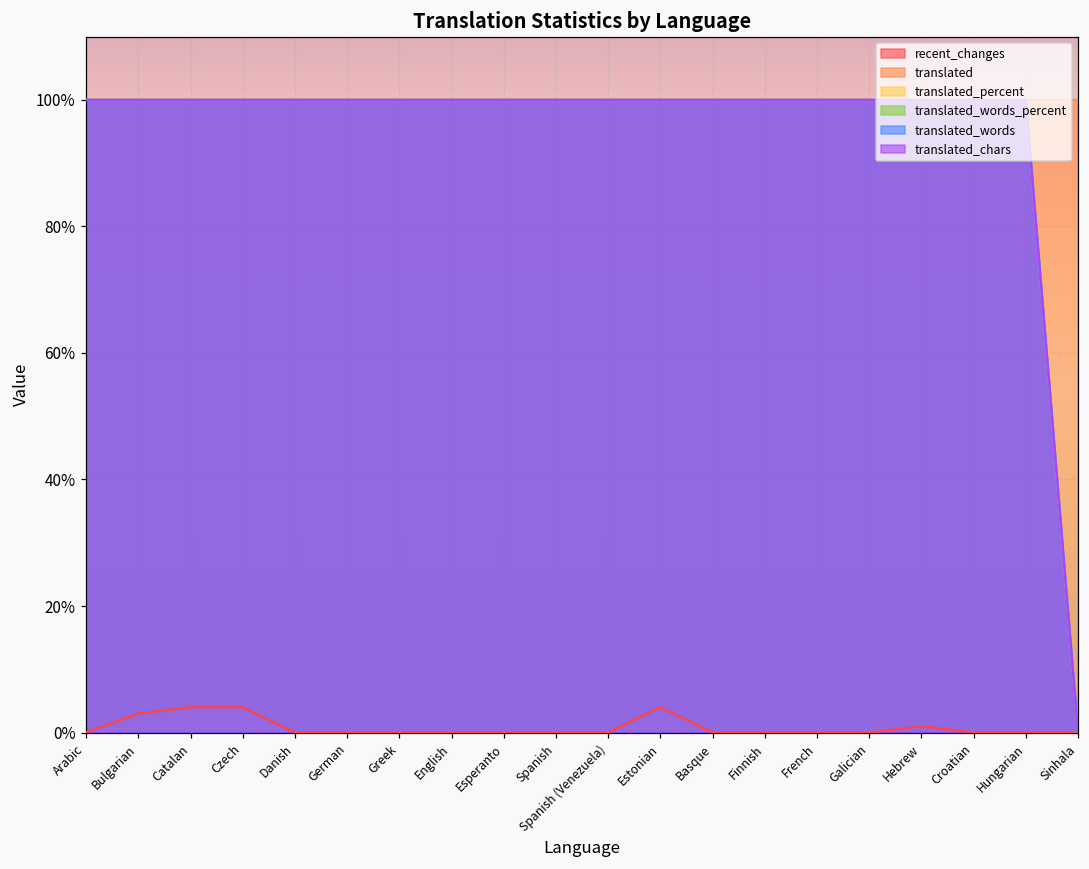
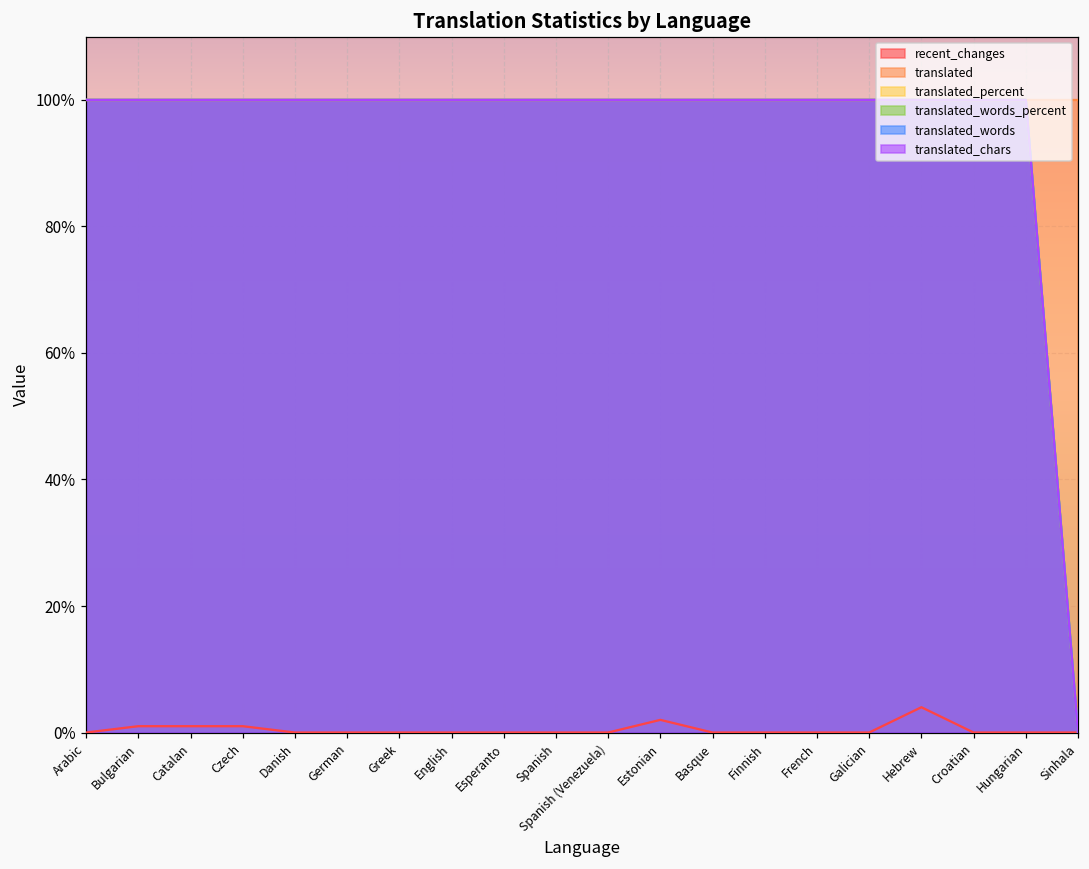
  {
    "recent_changes": {
      "Arabic": "0%",
-     "Bulgarian": "3%",
-     "Catalan": "4%",
-     "Czech": "4%",
+     "Bulgarian": "1%",
+     "Catalan": "1%",
+     "Czech": "1%",
      "Danish": "0%",
      "German": "0%",
      "Greek": "0%",
      "English": "0%",
      "Esperanto": "0%",
      "Spanish": "0%",
      "Spanish (Venezuela)": "0%",
-     "Estonian": "4%",
+     "Estonian": "2%",
      "Basque": "0%",
      "Finnish": "0%",
      "French": "0%",
      "Galician": "0%",
-     "Hebrew": "1%",
+     "Hebrew": "4%",
      "Croatian": "0%",
      "Hungarian": "0%"
    },
    "translated": {
      "Sinhala": "100%"
    }
  }
